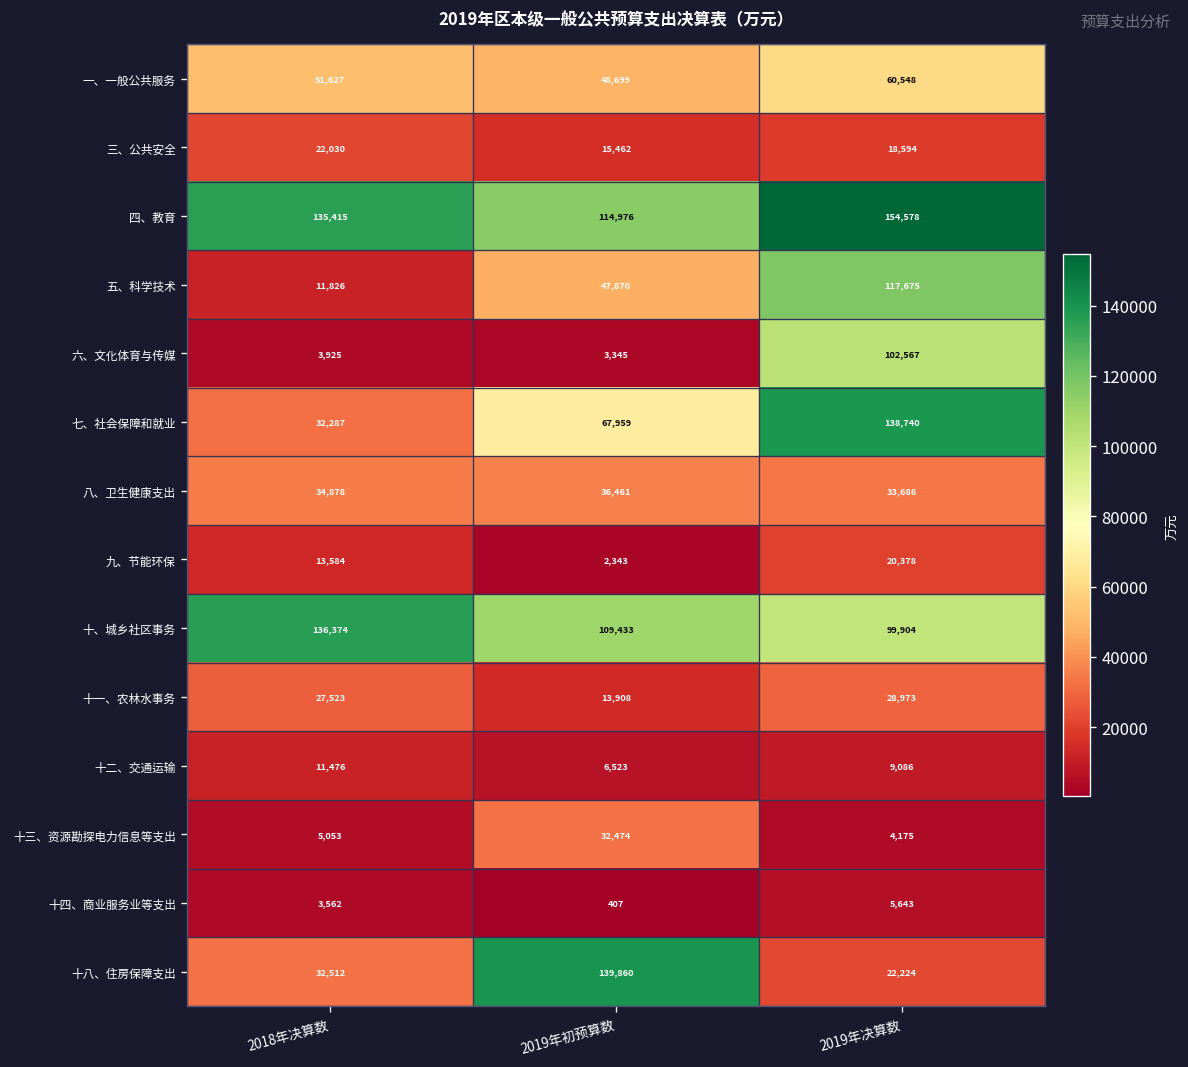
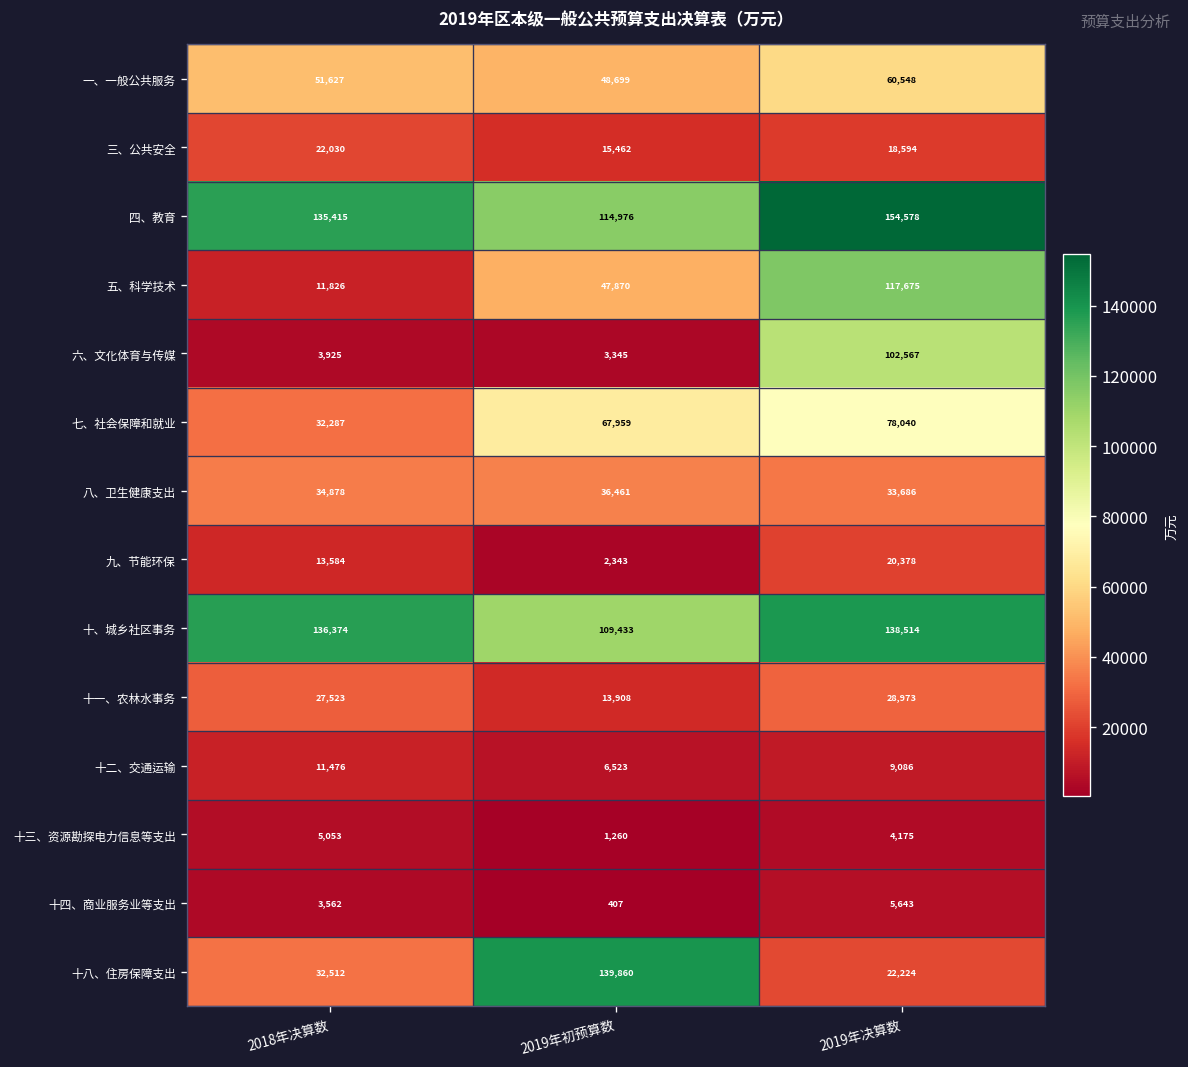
  {
    "一、一般公共服务": {
      "2018年决算数": "51,627",
      "2019年初预算数": "48,699",
      "2019年决算数": "60,548"
    },
    "三、公共安全": {
      "2018年决算数": "22,030",
      "2019年初预算数": "15,462",
      "2019年决算数": "18,594"
    },
    "四、教育": {
      "2018年决算数": "135,415",
      "2019年初预算数": "114,976",
      "2019年决算数": "154,578"
    },
    "五、科学技术": {
      "2018年决算数": "11,826",
      "2019年初预算数": "47,870",
      "2019年决算数": "117,675"
    },
    "六、文化体育与传媒": {
      "2018年决算数": "3,925",
      "2019年初预算数": "3,345",
      "2019年决算数": "102,567"
    },
    "七、社会保障和就业": {
      "2018年决算数": "32,287",
      "2019年初预算数": "67,959",
-     "2019年决算数": "138,740"
+     "2019年决算数": "78,040"
    },
    "八、卫生健康支出": {
      "2018年决算数": "34,878",
      "2019年初预算数": "36,461",
      "2019年决算数": "33,686"
    },
    "九、节能环保": {
      "2018年决算数": "13,584",
      "2019年初预算数": "2,343",
      "2019年决算数": "20,378"
    },
    "十、城乡社区事务": {
      "2018年决算数": "136,374",
      "2019年初预算数": "109,433",
-     "2019年决算数": "99,904"
+     "2019年决算数": "138,514"
    },
    "十一、农林水事务": {
      "2018年决算数": "27,523",
      "2019年初预算数": "13,908",
      "2019年决算数": "28,973"
    },
    "十二、交通运输": {
      "2018年决算数": "11,476",
      "2019年初预算数": "6,523",
      "2019年决算数": "9,086"
    },
    "十三、资源勘探电力信息等支出": {
      "2018年决算数": "5,053",
-     "2019年初预算数": "32,474",
+     "2019年初预算数": "1,260",
      "2019年决算数": "4,175"
    },
    "十四、商业服务业等支出": {
      "2018年决算数": "3,562",
      "2019年初预算数": "407",
      "2019年决算数": "5,643"
    },
    "十八、住房保障支出": {
      "2018年决算数": "32,512",
      "2019年初预算数": "139,860",
      "2019年决算数": "22,224"
    }
  }
